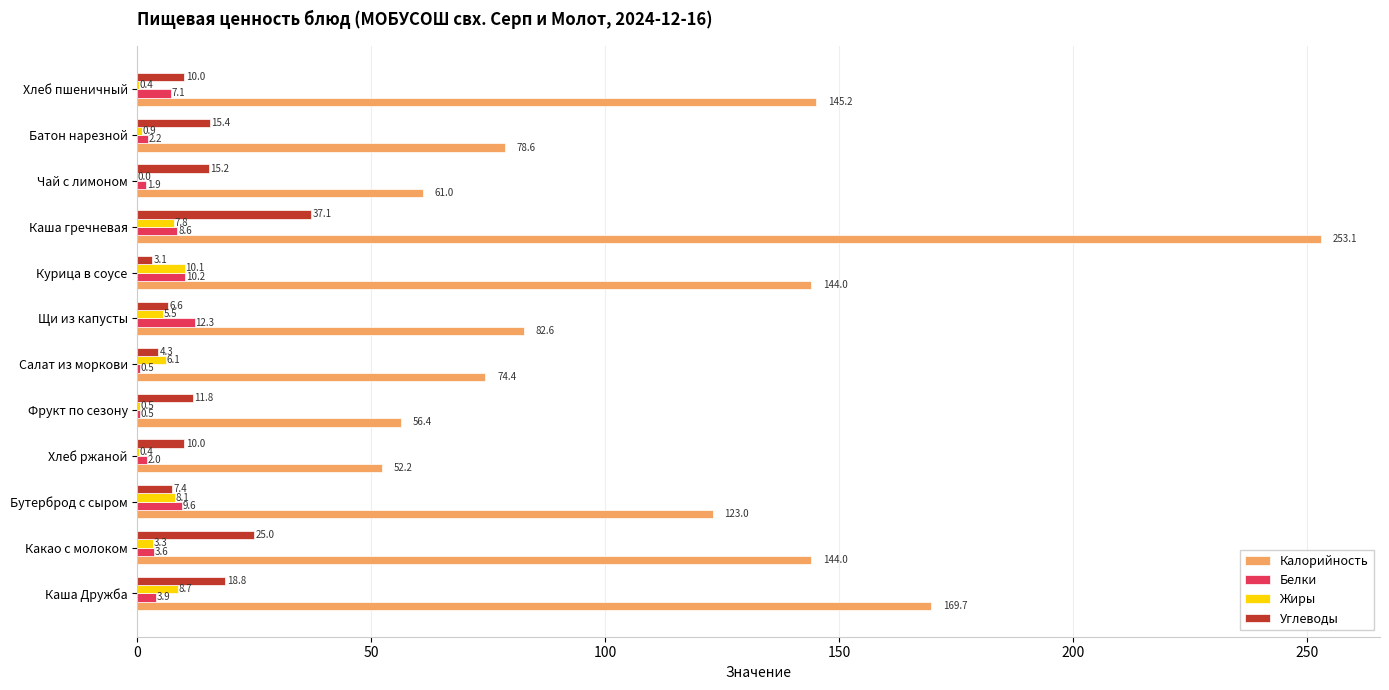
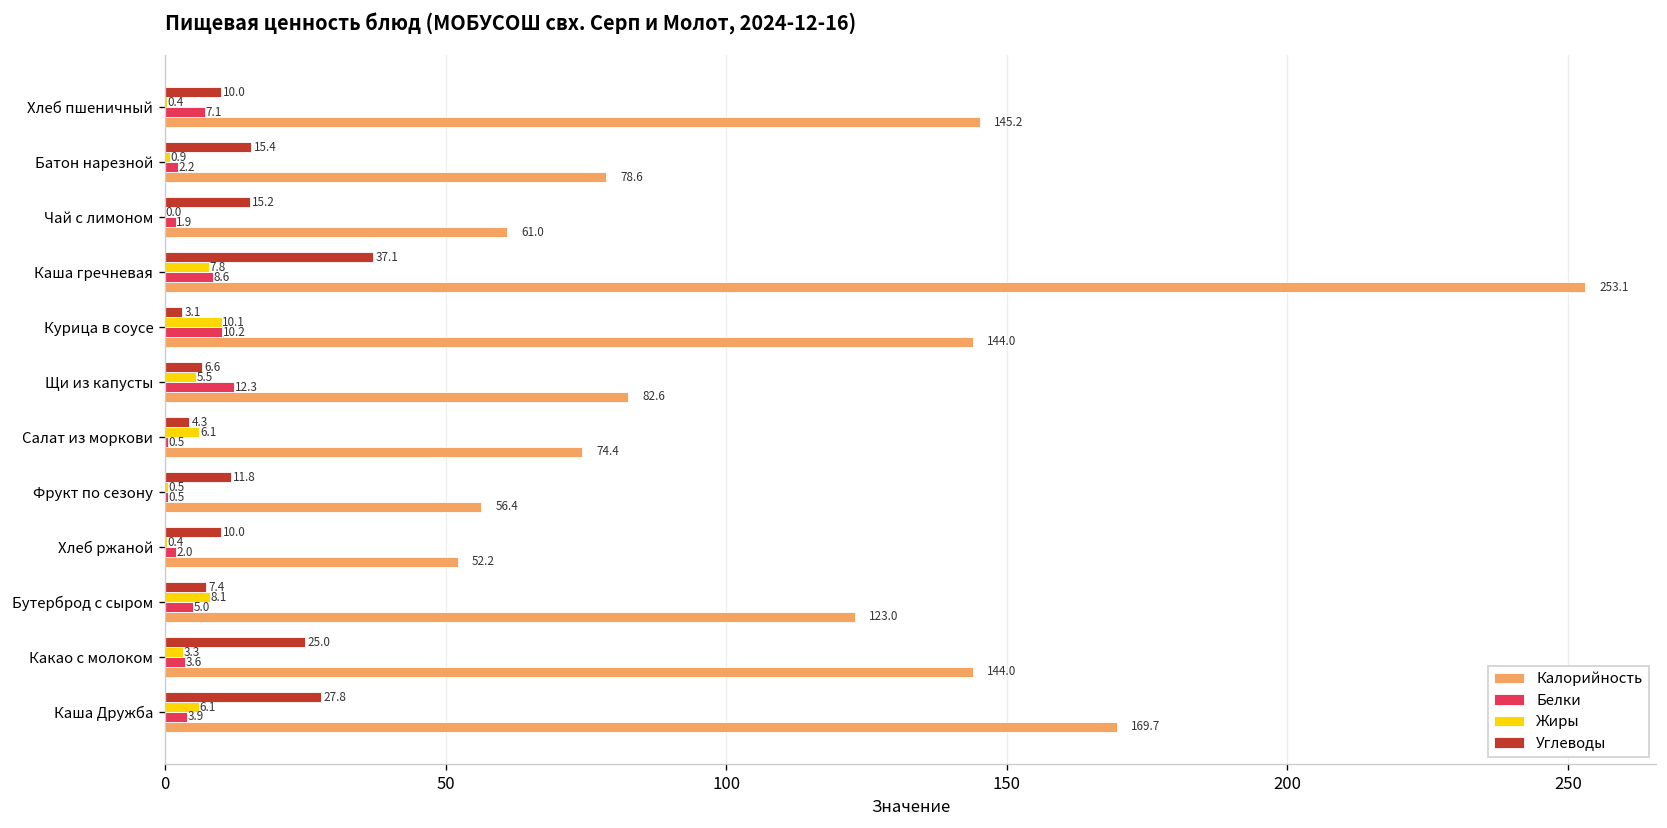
  {
    "Калорийность": {
      "Хлеб пшеничный": 145.2,
      "Батон нарезной": 78.6,
      "Чай с лимоном": 61.0,
      "Каша гречневая": 253.1,
      "Курица в соусе": 144.0,
      "Щи из капусты": 82.6,
      "Салат из моркови": 74.4,
      "Фрукт по сезону": 56.4,
      "Хлеб ржаной": 52.2,
      "Бутерброд с сыром": 123.0,
      "Какао с молоком": 144.0,
      "Каша Дружба": 169.7
    },
    "Белки": {
      "Хлеб пшеничный": 7.1,
      "Батон нарезной": 2.2,
      "Чай с лимоном": 1.9,
      "Каша гречневая": 8.6,
      "Щи из капусты": 12.3,
      "Салат из моркови": 0.5,
      "Хлеб ржаной": 2.0,
-     "Бутерброд с сыром": 9.6,
+     "Бутерброд с сыром": 5.0,
      "Каша Дружба": 3.9
    },
    "Жиры": {
      "Хлеб пшеничный": 0.4,
      "Батон нарезной": 0.9,
      "Чай с лимоном": 0.0,
      "Каша гречневая": 7.8,
      "Щи из капусты": 5.5,
      "Салат из моркови": 6.1,
      "Хлеб ржаной": 0.4,
-     "Каша Дружба": 8.7
+     "Каша Дружба": 6.1
    },
    "Углеводы": {
      "Хлеб пшеничный": 10.0,
      "Батон нарезной": 15.4,
      "Чай с лимоном": 15.2,
      "Каша гречневая": 37.1,
      "Курица в соусе": 3.1,
      "Щи из капусты": 6.6,
      "Салат из моркови": 4.3,
      "Фрукт по сезону": 11.8,
      "Хлеб ржаной": 10.0,
      "Какао с молоком": 25.0,
-     "Каша Дружба": 18.8
+     "Каша Дружба": 27.8
    }
  }
